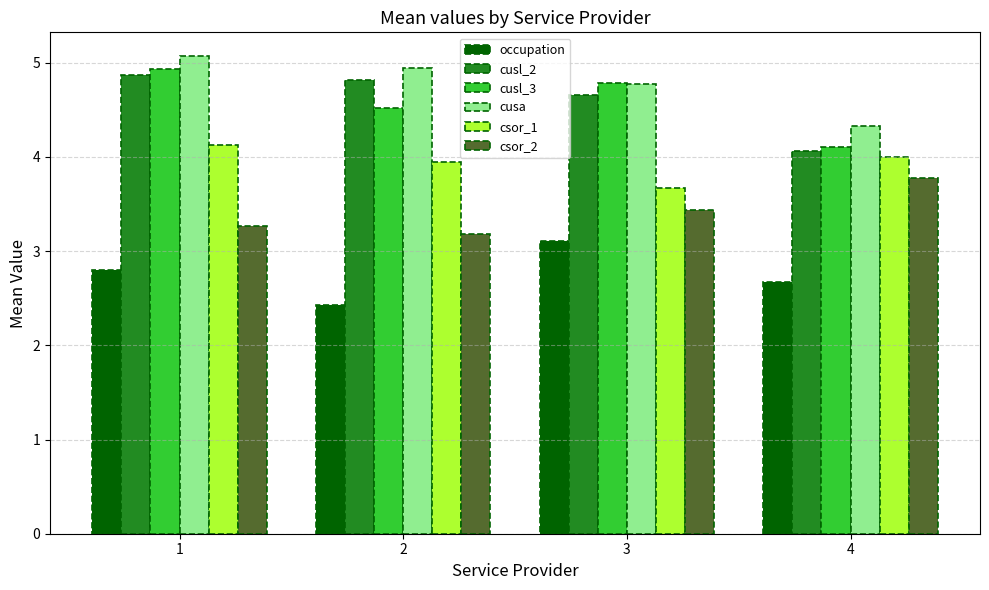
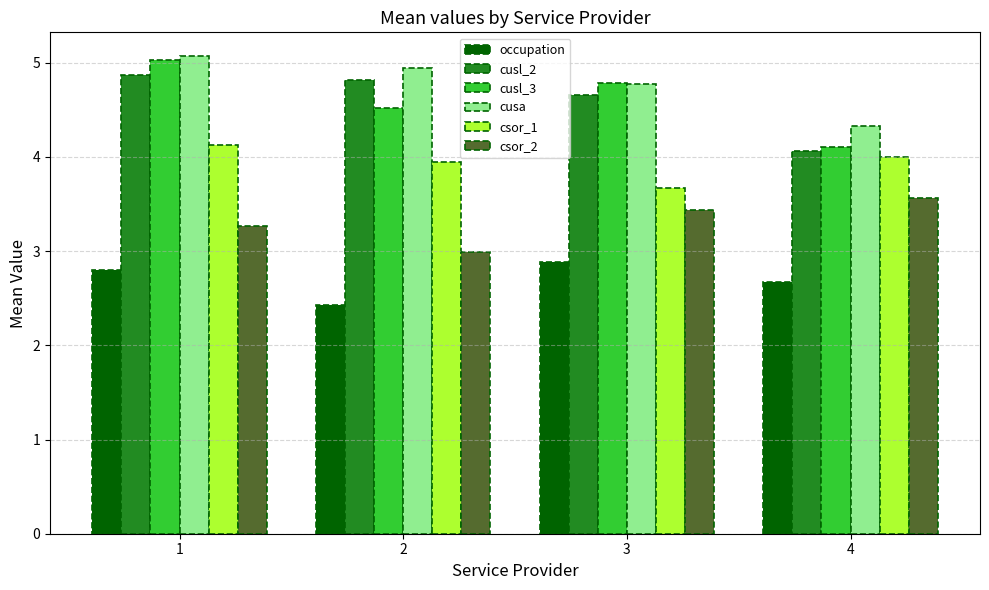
  {
    "occupation": {
      "1": 2.8,
      "2": 2.4,
-     "3": 3.1,
+     "3": 2.9,
      "4": 2.7
    },
    "cusl_2": {
      "1": 4.9,
      "2": 4.8,
      "3": 4.7,
      "4": 4.1
    },
    "cusl_3": {
-     "1": 4.9,
+     "1": 5.0,
      "2": 4.5,
      "3": 4.8,
      "4": 4.1
    },
    "cusa": {
      "1": 5.1,
      "2": 5.0,
      "3": 4.8,
      "4": 4.3
    },
    "csor_1": {
      "1": 4.1,
      "2": 4.0,
      "3": 3.7,
      "4": 4.0
    },
    "csor_2": {
      "1": 3.3,
-     "2": 3.2,
+     "2": 3.0,
      "3": 3.4,
-     "4": 3.8
+     "4": 3.6
    }
  }
